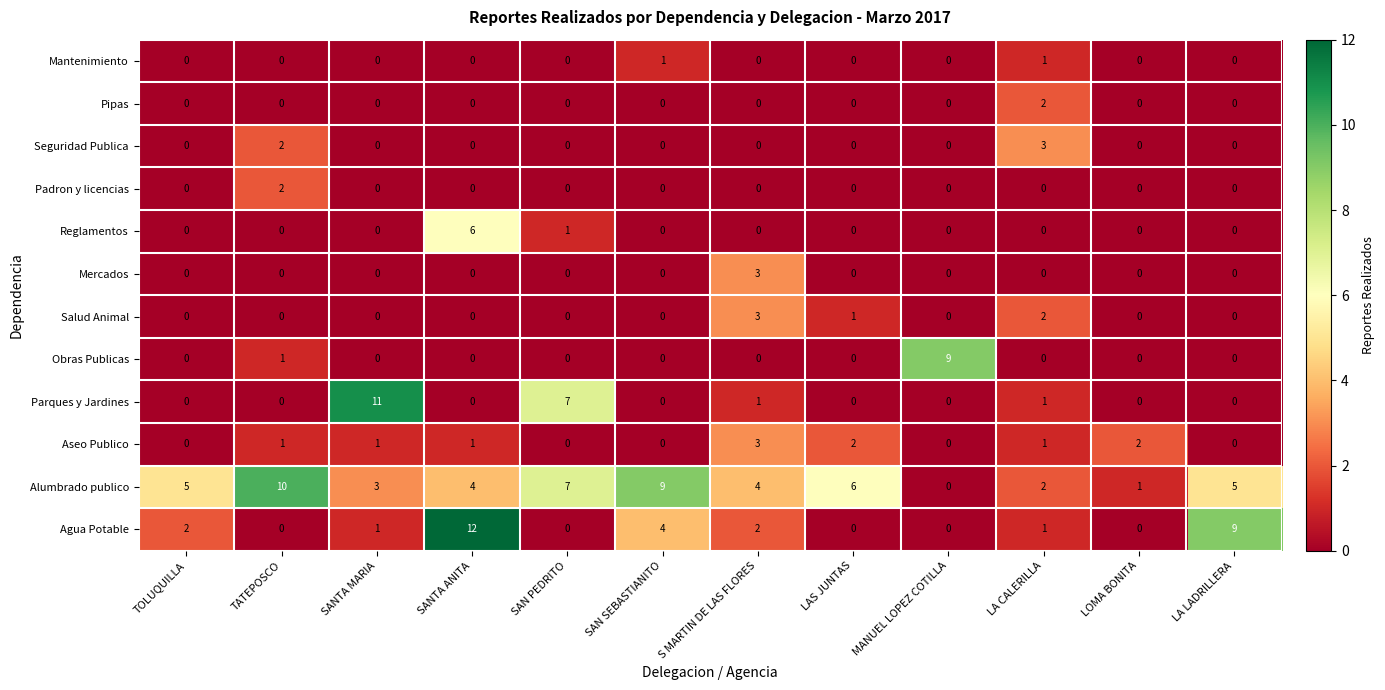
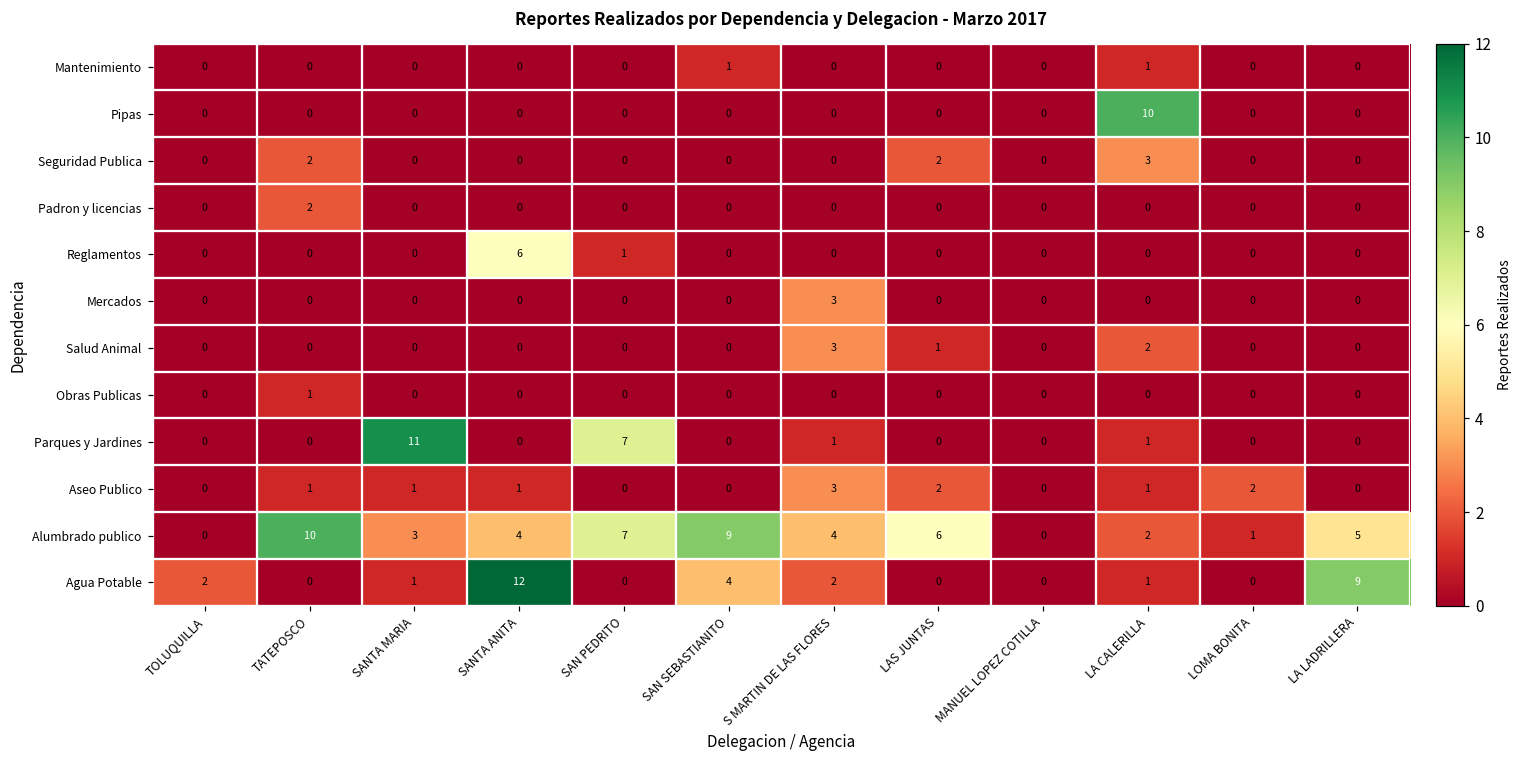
  {
    "Mantenimiento": {
      "TOLUQUILLA": 0,
      "TATEPOSCO": 0,
      "SANTA MARIA": 0,
      "SANTA ANITA": 0,
      "SAN PEDRITO": 0,
      "SAN SEBASTIANITO": 1,
      "S MARTIN DE LAS FLORES": 0,
      "LAS JUNTAS": 0,
      "MANUEL LOPEZ COTILLA": 0,
      "LA CALERILLA": 1,
      "LOMA BONITA": 0,
      "LA LADRILLERA": 0
    },
    "Pipas": {
      "TOLUQUILLA": 0,
      "TATEPOSCO": 0,
      "SANTA MARIA": 0,
      "SANTA ANITA": 0,
      "SAN PEDRITO": 0,
      "SAN SEBASTIANITO": 0,
      "S MARTIN DE LAS FLORES": 0,
      "LAS JUNTAS": 0,
      "MANUEL LOPEZ COTILLA": 0,
-     "LA CALERILLA": 2,
+     "LA CALERILLA": 10,
      "LOMA BONITA": 0,
      "LA LADRILLERA": 0
    },
    "Seguridad Publica": {
      "TOLUQUILLA": 0,
      "TATEPOSCO": 2,
      "SANTA MARIA": 0,
      "SANTA ANITA": 0,
      "SAN PEDRITO": 0,
      "SAN SEBASTIANITO": 0,
      "S MARTIN DE LAS FLORES": 0,
-     "LAS JUNTAS": 0,
+     "LAS JUNTAS": 2,
      "MANUEL LOPEZ COTILLA": 0,
      "LA CALERILLA": 3,
      "LOMA BONITA": 0,
      "LA LADRILLERA": 0
    },
    "Padron y licencias": {
      "TOLUQUILLA": 0,
      "TATEPOSCO": 2,
      "SANTA MARIA": 0,
      "SANTA ANITA": 0,
      "SAN PEDRITO": 0,
      "SAN SEBASTIANITO": 0,
      "S MARTIN DE LAS FLORES": 0,
      "LAS JUNTAS": 0,
      "MANUEL LOPEZ COTILLA": 0,
      "LA CALERILLA": 0,
      "LOMA BONITA": 0,
      "LA LADRILLERA": 0
    },
    "Reglamentos": {
      "TOLUQUILLA": 0,
      "TATEPOSCO": 0,
      "SANTA MARIA": 0,
      "SANTA ANITA": 6,
      "SAN PEDRITO": 1,
      "SAN SEBASTIANITO": 0,
      "S MARTIN DE LAS FLORES": 0,
      "LAS JUNTAS": 0,
      "MANUEL LOPEZ COTILLA": 0,
      "LA CALERILLA": 0,
      "LOMA BONITA": 0,
      "LA LADRILLERA": 0
    },
    "Mercados": {
      "TOLUQUILLA": 0,
      "TATEPOSCO": 0,
      "SANTA MARIA": 0,
      "SANTA ANITA": 0,
      "SAN PEDRITO": 0,
      "SAN SEBASTIANITO": 0,
      "S MARTIN DE LAS FLORES": 3,
      "LAS JUNTAS": 0,
      "MANUEL LOPEZ COTILLA": 0,
      "LA CALERILLA": 0,
      "LOMA BONITA": 0,
      "LA LADRILLERA": 0
    },
    "Salud Animal": {
      "TOLUQUILLA": 0,
      "TATEPOSCO": 0,
      "SANTA MARIA": 0,
      "SANTA ANITA": 0,
      "SAN PEDRITO": 0,
      "SAN SEBASTIANITO": 0,
      "S MARTIN DE LAS FLORES": 3,
      "LAS JUNTAS": 1,
      "MANUEL LOPEZ COTILLA": 0,
      "LA CALERILLA": 2,
      "LOMA BONITA": 0,
      "LA LADRILLERA": 0
    },
    "Obras Publicas": {
      "TOLUQUILLA": 0,
      "TATEPOSCO": 1,
      "SANTA MARIA": 0,
      "SANTA ANITA": 0,
      "SAN PEDRITO": 0,
      "SAN SEBASTIANITO": 0,
      "S MARTIN DE LAS FLORES": 0,
      "LAS JUNTAS": 0,
-     "MANUEL LOPEZ COTILLA": 9,
+     "MANUEL LOPEZ COTILLA": 0,
      "LA CALERILLA": 0,
      "LOMA BONITA": 0,
      "LA LADRILLERA": 0
    },
    "Parques y Jardines": {
      "TOLUQUILLA": 0,
      "TATEPOSCO": 0,
      "SANTA MARIA": 11,
      "SANTA ANITA": 0,
      "SAN PEDRITO": 7,
      "SAN SEBASTIANITO": 0,
      "S MARTIN DE LAS FLORES": 1,
      "LAS JUNTAS": 0,
      "MANUEL LOPEZ COTILLA": 0,
      "LA CALERILLA": 1,
      "LOMA BONITA": 0,
      "LA LADRILLERA": 0
    },
    "Aseo Publico": {
      "TOLUQUILLA": 0,
      "TATEPOSCO": 1,
      "SANTA MARIA": 1,
      "SANTA ANITA": 1,
      "SAN PEDRITO": 0,
      "SAN SEBASTIANITO": 0,
      "S MARTIN DE LAS FLORES": 3,
      "LAS JUNTAS": 2,
      "MANUEL LOPEZ COTILLA": 0,
      "LA CALERILLA": 1,
      "LOMA BONITA": 2,
      "LA LADRILLERA": 0
    },
    "Alumbrado publico": {
-     "TOLUQUILLA": 5,
+     "TOLUQUILLA": 0,
      "TATEPOSCO": 10,
      "SANTA MARIA": 3,
      "SANTA ANITA": 4,
      "SAN PEDRITO": 7,
      "SAN SEBASTIANITO": 9,
      "S MARTIN DE LAS FLORES": 4,
      "LAS JUNTAS": 6,
      "MANUEL LOPEZ COTILLA": 0,
      "LA CALERILLA": 2,
      "LOMA BONITA": 1,
      "LA LADRILLERA": 5
    },
    "Agua Potable": {
      "TOLUQUILLA": 2,
      "TATEPOSCO": 0,
      "SANTA MARIA": 1,
      "SANTA ANITA": 12,
      "SAN PEDRITO": 0,
      "SAN SEBASTIANITO": 4,
      "S MARTIN DE LAS FLORES": 2,
      "LAS JUNTAS": 0,
      "MANUEL LOPEZ COTILLA": 0,
      "LA CALERILLA": 1,
      "LOMA BONITA": 0,
      "LA LADRILLERA": 9
    }
  }
